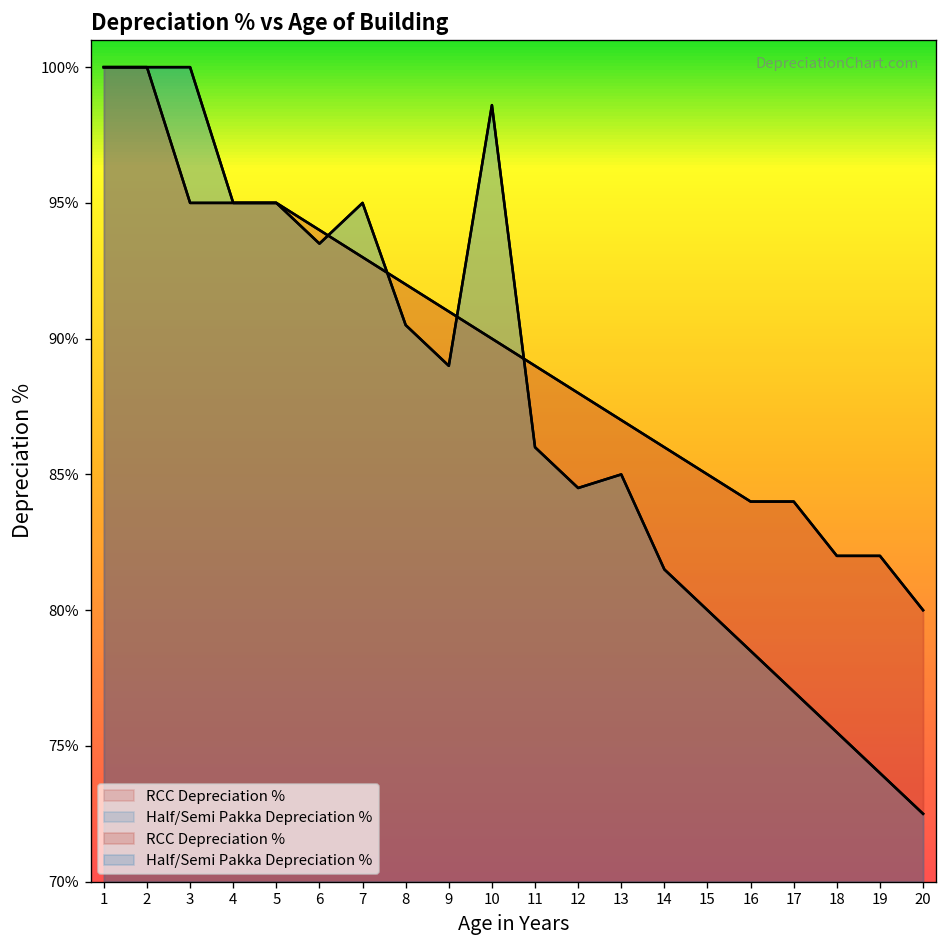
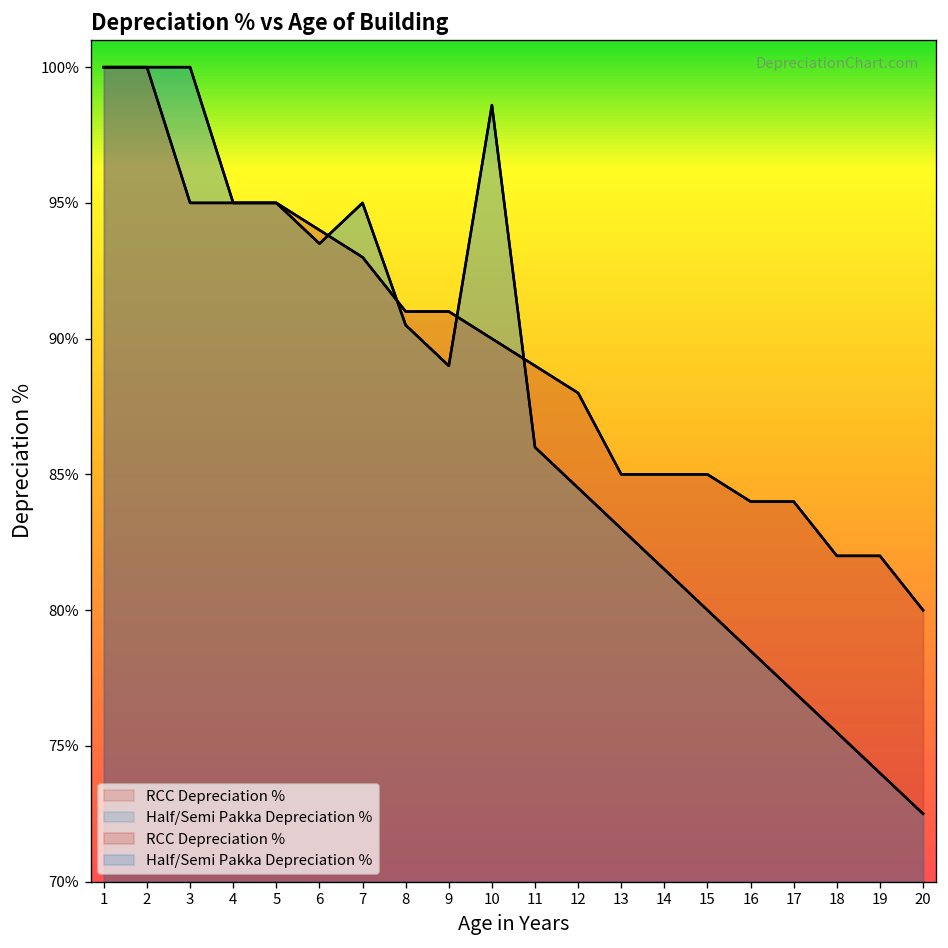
  {
    "RCC Depreciation %": {
      "3": "95%",
      "6": "94%",
      "7": "93%",
-     "8": "92%",
+     "8": "91%",
      "9": "91%",
      "10": "90%",
      "11": "89%",
      "12": "88%",
-     "13": "87%",
-     "14": "86%",
+     "13": "85%",
+     "14": "85%",
      "15": "85%",
      "16": "84%",
      "17": "84%",
      "18": "82%",
      "19": "82%",
      "20": "80%"
    },
    "Half/Semi Pakka Depreciation %": {
      "3": "100%",
      "6": "93.5%",
      "7": "95%",
      "8": "90.5%",
      "9": "89%",
      "10": "98.6%",
      "11": "86%",
      "12": "84.5%",
-     "13": "85%",
+     "13": "83%",
      "14": "81.5%",
      "15": "80%",
      "16": "78.5%",
      "17": "77%",
      "18": "75.5%",
      "19": "74%",
      "20": "72.5%"
    }
  }
